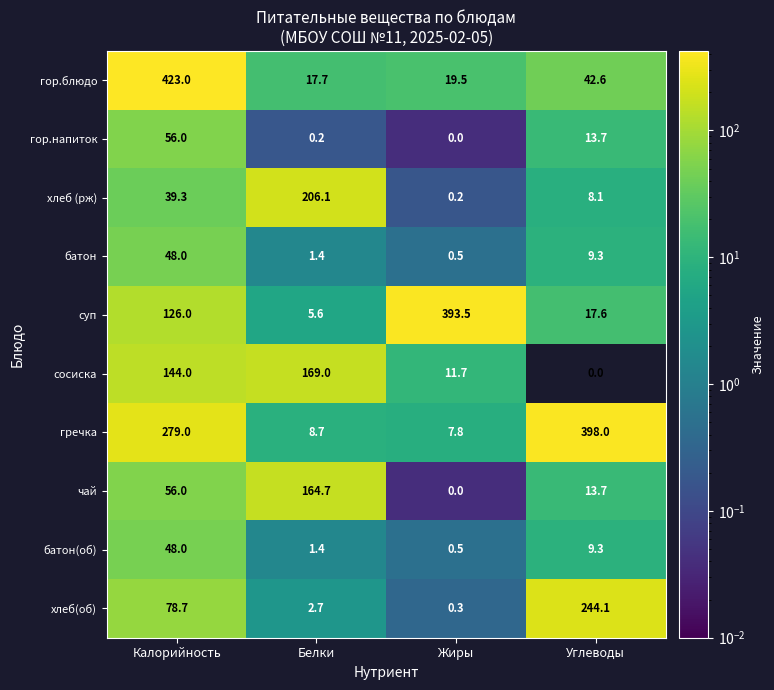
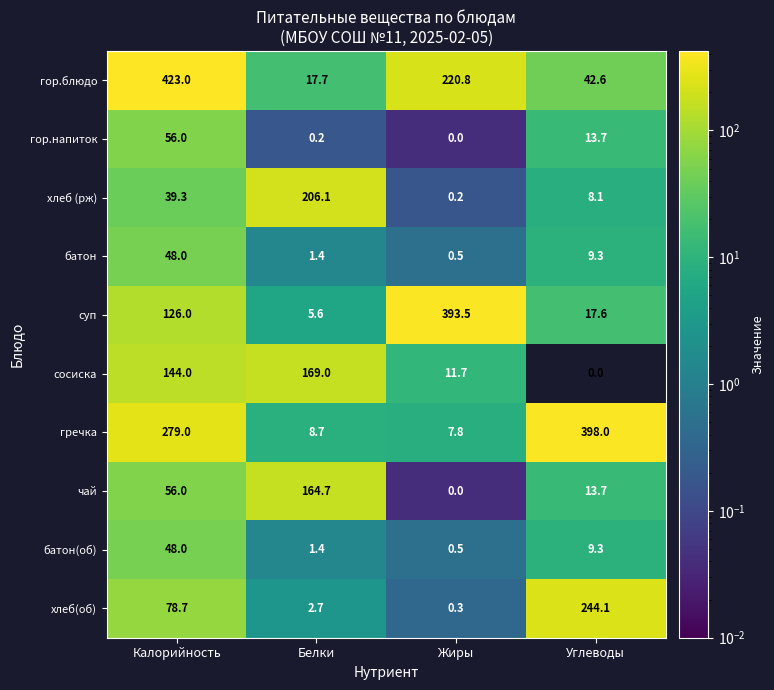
  {
    "гор.блюдо": {
      "Калорийность": 423.0,
      "Белки": 17.7,
-     "Жиры": 19.5,
+     "Жиры": 220.8,
      "Углеводы": 42.6
    },
    "гор.напиток": {
      "Калорийность": 56.0,
      "Белки": 0.2,
      "Жиры": 0.0,
      "Углеводы": 13.7
    },
    "хлеб (рж)": {
      "Калорийность": 39.3,
      "Белки": 206.1,
      "Жиры": 0.2,
      "Углеводы": 8.1
    },
    "батон": {
      "Калорийность": 48.0,
      "Белки": 1.4,
      "Жиры": 0.5,
      "Углеводы": 9.3
    },
    "суп": {
      "Калорийность": 126.0,
      "Белки": 5.6,
      "Жиры": 393.5,
      "Углеводы": 17.6
    },
    "сосиска": {
      "Калорийность": 144.0,
      "Белки": 169.0,
      "Жиры": 11.7
    },
    "гречка": {
      "Калорийность": 279.0,
      "Белки": 8.7,
      "Жиры": 7.8,
      "Углеводы": 398.0
    },
    "чай": {
      "Калорийность": 56.0,
      "Белки": 164.7,
      "Жиры": 0.0,
      "Углеводы": 13.7
    },
    "батон(об)": {
      "Калорийность": 48.0,
      "Белки": 1.4,
      "Жиры": 0.5,
      "Углеводы": 9.3
    },
    "хлеб(об)": {
      "Калорийность": 78.7,
      "Белки": 2.7,
      "Жиры": 0.3,
      "Углеводы": 244.1
    }
  }
